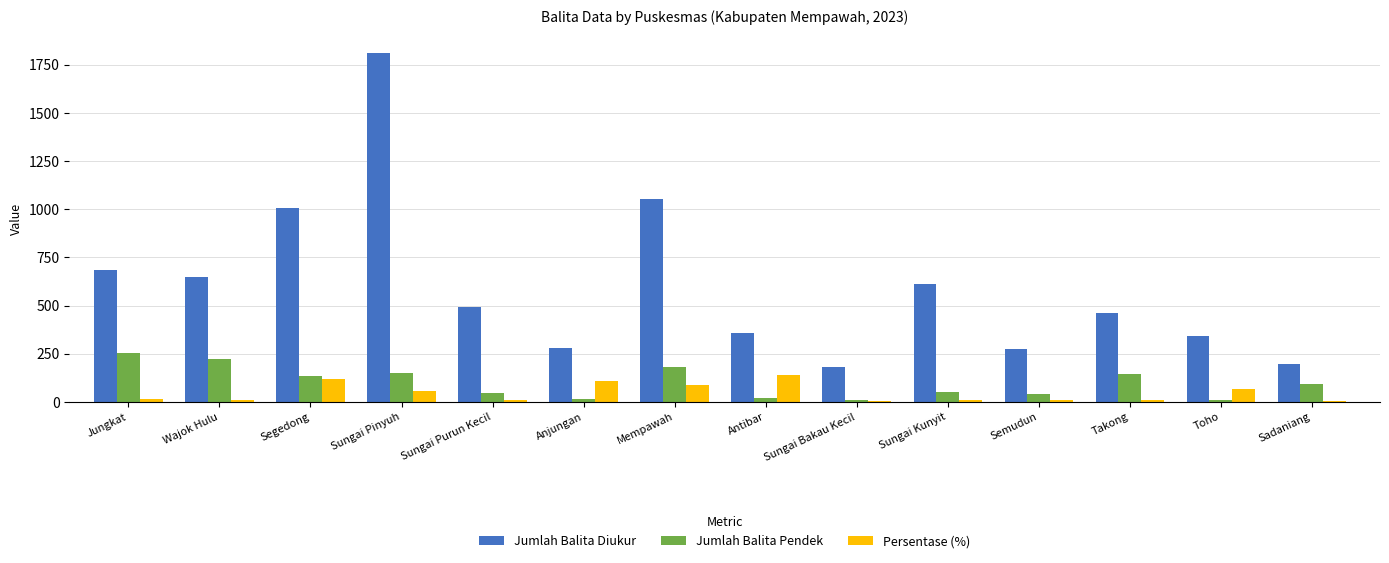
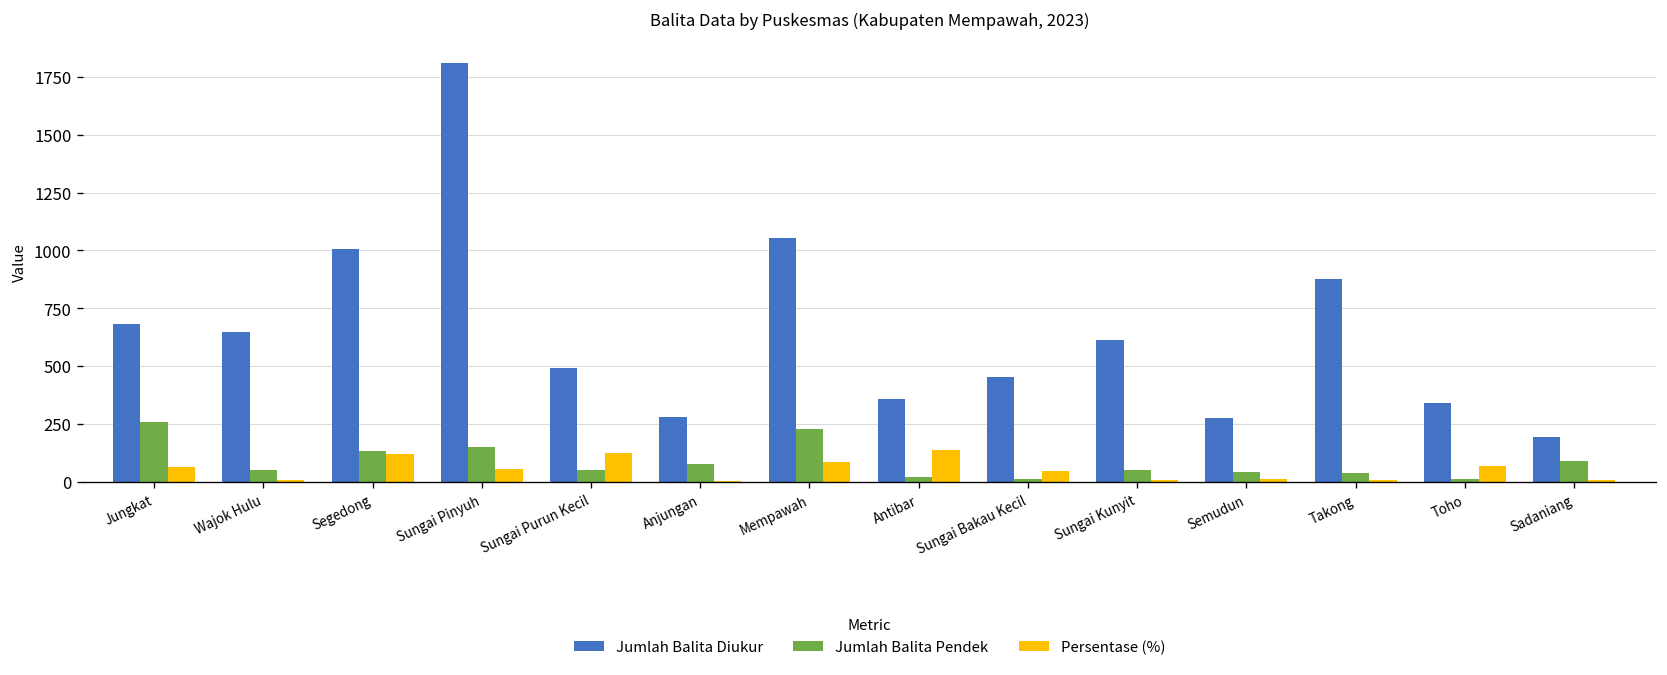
  {
    "Jumlah Balita Diukur": {
      "Jungkat": 680,
      "Wajok Hulu": 650,
      "Segedong": 1010,
      "Sungai Pinyuh": 1810,
      "Sungai Purun Kecil": 490,
      "Anjungan": 280,
      "Mempawah": 1050,
      "Antibar": 360,
-     "Sungai Bakau Kecil": 180,
+     "Sungai Bakau Kecil": 450,
      "Sungai Kunyit": 610,
      "Semudun": 270,
-     "Takong": 460,
+     "Takong": 880,
      "Toho": 340,
      "Sadaniang": 200
    },
    "Jumlah Balita Pendek": {
      "Jungkat": 260,
-     "Wajok Hulu": 220,
+     "Wajok Hulu": 50,
      "Segedong": 130,
      "Sungai Pinyuh": 150,
      "Sungai Purun Kecil": 50,
-     "Anjungan": 20,
-     "Mempawah": 180,
+     "Anjungan": 80,
+     "Mempawah": 230,
      "Antibar": 20,
      "Sungai Kunyit": 50,
      "Semudun": 40,
-     "Takong": 140,
+     "Takong": 40,
      "Sadaniang": 90
    },
    "Persentase (%)": {
-     "Jungkat": 10,
+     "Jungkat": 60,
      "Segedong": 120,
      "Sungai Pinyuh": 50,
-     "Sungai Purun Kecil": 10,
-     "Anjungan": 110,
+     "Sungai Purun Kecil": 130,
+     "Anjungan": 0,
      "Mempawah": 90,
      "Antibar": 140,
-     "Sungai Bakau Kecil": 0,
+     "Sungai Bakau Kecil": 50,
      "Toho": 70
    }
  }
